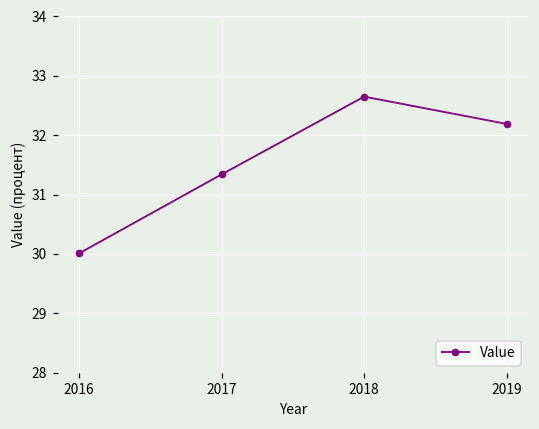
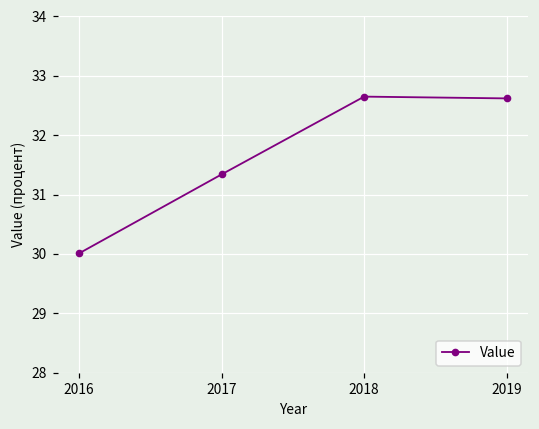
  {
    "2016": 30.0,
    "2017": 31.3,
    "2018": 32.7,
-   "2019": 32.2
+   "2019": 32.6
  }
